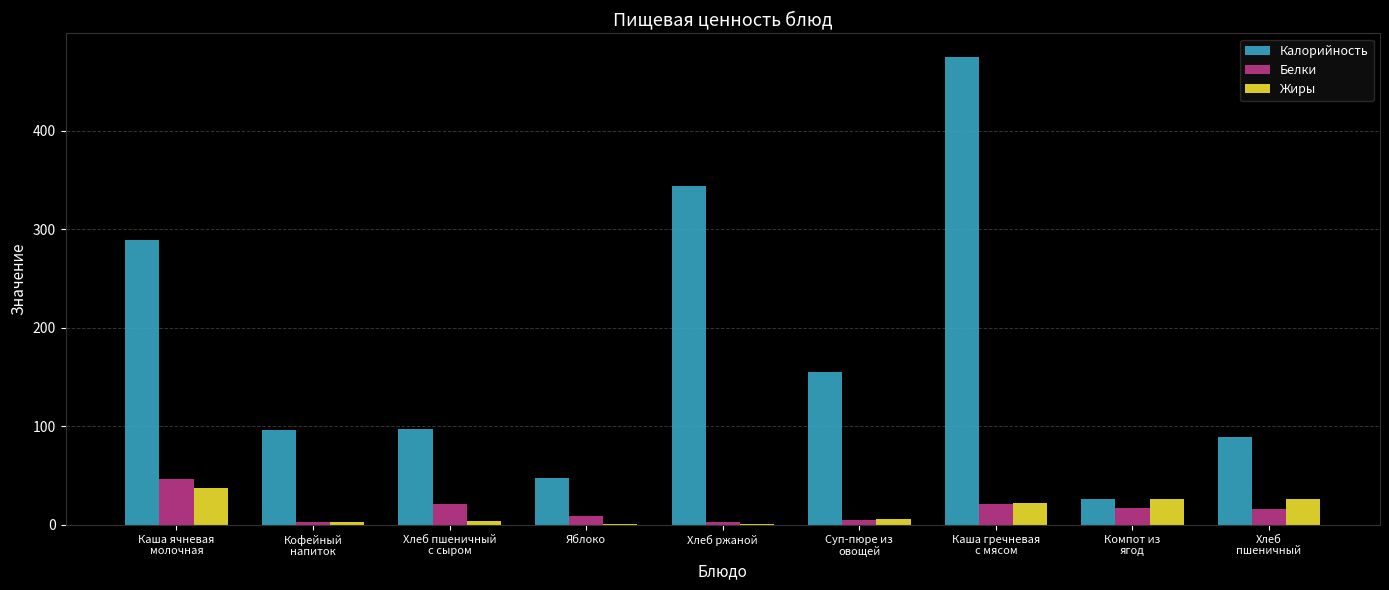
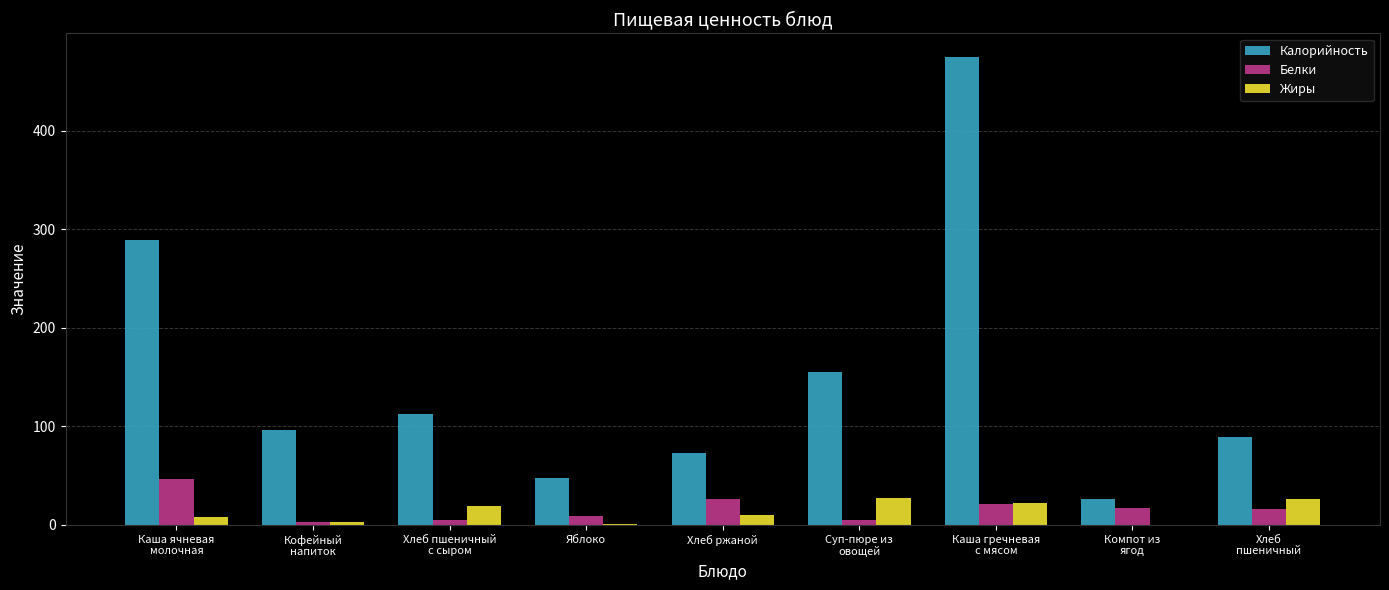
  {
    "Калорийность": {
      "Каша ячневая молочная": 290,
      "Кофейный напиток": 100,
-     "Хлеб пшеничный с сыром": 100,
+     "Хлеб пшеничный с сыром": 110,
      "Яблоко": 50,
-     "Хлеб ржаной": 340,
+     "Хлеб ржаной": 70,
      "Суп-пюре из овощей": 150,
      "Каша гречневая с мясом": 480,
      "Компот из ягод": 30,
      "Хлеб пшеничный": 90
    },
    "Белки": {
      "Каша ячневая молочная": 50,
      "Кофейный напиток": 0,
-     "Хлеб пшеничный с сыром": 20,
+     "Хлеб пшеничный с сыром": 10,
      "Яблоко": 10,
-     "Хлеб ржаной": 0,
+     "Хлеб ржаной": 30,
      "Суп-пюре из овощей": 0,
      "Каша гречневая с мясом": 20,
      "Компот из ягод": 20,
      "Хлеб пшеничный": 20
    },
    "Жиры": {
-     "Каша ячневая молочная": 40,
+     "Каша ячневая молочная": 10,
      "Кофейный напиток": 0,
-     "Хлеб пшеничный с сыром": 0,
-     "Хлеб ржаной": 0,
-     "Суп-пюре из овощей": 10,
+     "Хлеб пшеничный с сыром": 20,
+     "Хлеб ржаной": 10,
+     "Суп-пюре из овощей": 30,
      "Каша гречневая с мясом": 20,
-     "Компот из ягод": 30,
+     "Компот из ягод": 0,
      "Хлеб пшеничный": 30
    }
  }
